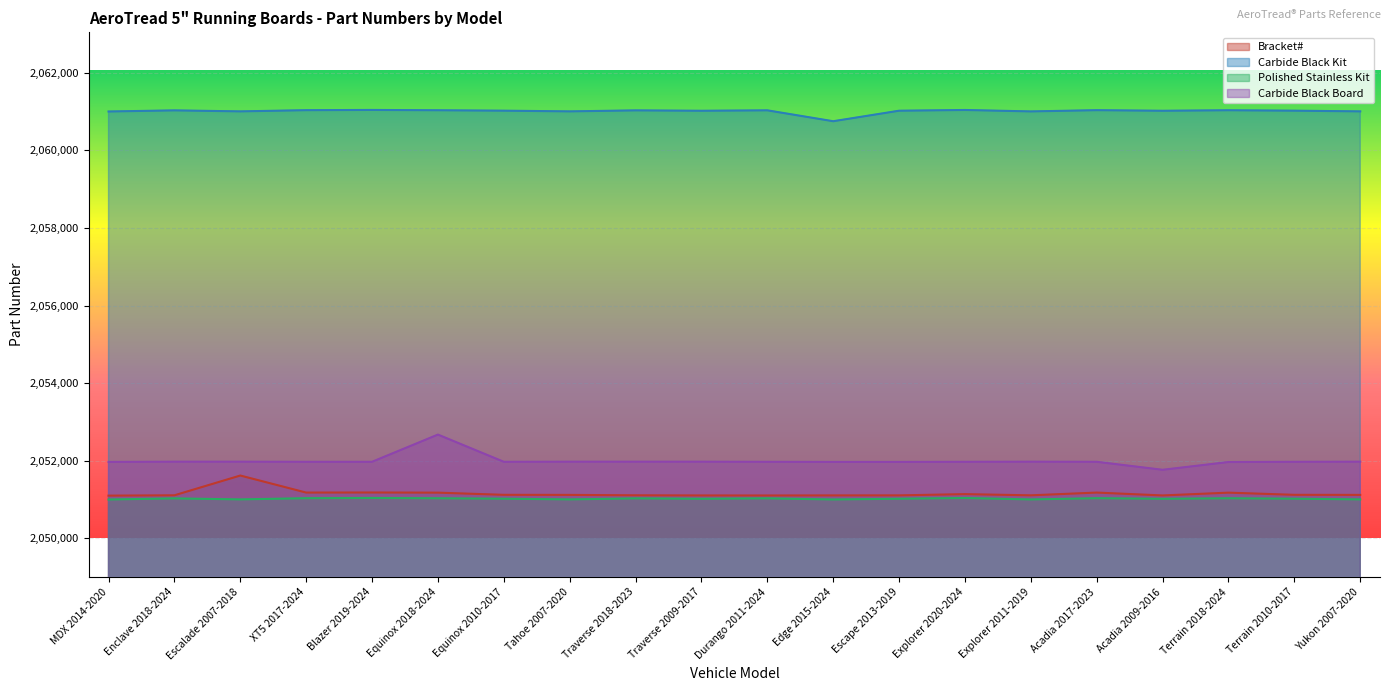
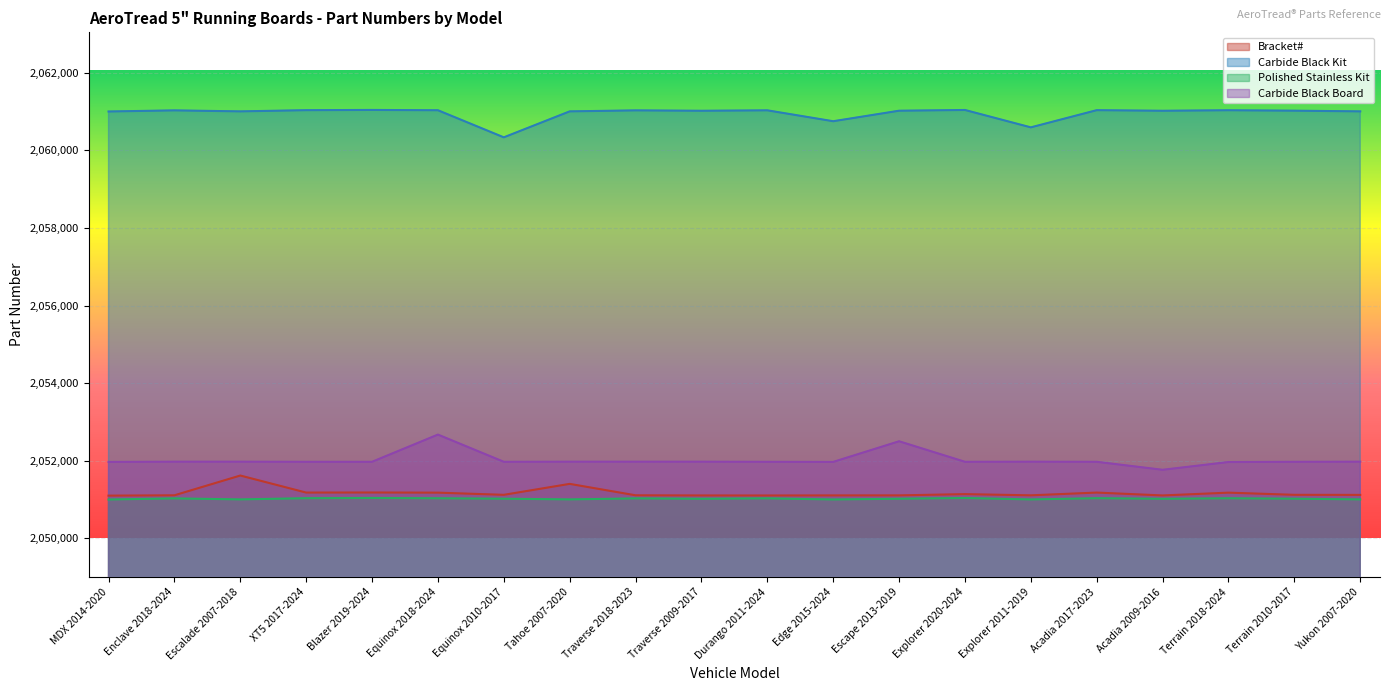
  {
    "Bracket#": {
      "MDX 2014-2020": "2,051,100",
      "Enclave 2018-2024": "2,051,100",
      "Escalade 2007-2018": "2,051,600",
      "XT5 2017-2024": "2,051,200",
      "Blazer 2019-2024": "2,051,200",
      "Equinox 2018-2024": "2,051,200",
      "Equinox 2010-2017": "2,051,100",
-     "Tahoe 2007-2020": "2,051,100",
+     "Tahoe 2007-2020": "2,051,400",
      "Traverse 2018-2023": "2,051,100",
      "Traverse 2009-2017": "2,051,100",
      "Durango 2011-2024": "2,051,100",
      "Edge 2015-2024": "2,051,100",
      "Escape 2013-2019": "2,051,100",
      "Explorer 2020-2024": "2,051,100",
      "Explorer 2011-2019": "2,051,100",
      "Acadia 2017-2023": "2,051,200",
      "Acadia 2009-2016": "2,051,100",
      "Terrain 2018-2024": "2,051,200",
      "Terrain 2010-2017": "2,051,100",
      "Yukon 2007-2020": "2,051,100"
    },
    "Carbide Black Kit": {
      "MDX 2014-2020": "2,061,000",
      "Enclave 2018-2024": "2,061,000",
      "Escalade 2007-2018": "2,061,000",
      "XT5 2017-2024": "2,061,000",
      "Blazer 2019-2024": "2,061,000",
      "Equinox 2018-2024": "2,061,000",
-     "Equinox 2010-2017": "2,061,000",
+     "Equinox 2010-2017": "2,060,300",
      "Tahoe 2007-2020": "2,061,000",
      "Traverse 2018-2023": "2,061,000",
      "Traverse 2009-2017": "2,061,000",
      "Durango 2011-2024": "2,061,000",
      "Edge 2015-2024": "2,060,800",
      "Escape 2013-2019": "2,061,000",
      "Explorer 2020-2024": "2,061,000",
-     "Explorer 2011-2019": "2,061,000",
+     "Explorer 2011-2019": "2,060,600",
      "Acadia 2017-2023": "2,061,000",
      "Acadia 2009-2016": "2,061,000",
      "Terrain 2018-2024": "2,061,000",
      "Terrain 2010-2017": "2,061,000",
      "Yukon 2007-2020": "2,061,000"
    },
    "Polished Stainless Kit": {
      "MDX 2014-2020": "2,051,000",
      "Enclave 2018-2024": "2,051,000",
      "Escalade 2007-2018": "2,051,000",
      "XT5 2017-2024": "2,051,000",
      "Blazer 2019-2024": "2,051,000",
      "Equinox 2018-2024": "2,051,000",
      "Equinox 2010-2017": "2,051,000",
      "Tahoe 2007-2020": "2,051,000",
      "Traverse 2018-2023": "2,051,000",
      "Traverse 2009-2017": "2,051,000",
      "Durango 2011-2024": "2,051,000",
      "Edge 2015-2024": "2,051,000",
      "Escape 2013-2019": "2,051,000",
      "Explorer 2020-2024": "2,051,000",
      "Explorer 2011-2019": "2,051,000",
      "Acadia 2017-2023": "2,051,000",
      "Acadia 2009-2016": "2,051,000",
      "Terrain 2018-2024": "2,051,000",
      "Terrain 2010-2017": "2,051,000",
      "Yukon 2007-2020": "2,051,000"
    },
    "Carbide Black Board": {
      "MDX 2014-2020": "2,052,000",
      "Enclave 2018-2024": "2,052,000",
      "Escalade 2007-2018": "2,052,000",
      "XT5 2017-2024": "2,052,000",
      "Blazer 2019-2024": "2,052,000",
      "Equinox 2018-2024": "2,052,700",
      "Equinox 2010-2017": "2,052,000",
      "Tahoe 2007-2020": "2,052,000",
      "Traverse 2018-2023": "2,052,000",
      "Traverse 2009-2017": "2,052,000",
      "Durango 2011-2024": "2,052,000",
      "Edge 2015-2024": "2,052,000",
-     "Escape 2013-2019": "2,052,000",
+     "Escape 2013-2019": "2,052,500",
      "Explorer 2020-2024": "2,052,000",
      "Explorer 2011-2019": "2,052,000",
      "Acadia 2017-2023": "2,052,000",
      "Acadia 2009-2016": "2,051,800",
      "Terrain 2018-2024": "2,052,000",
      "Terrain 2010-2017": "2,052,000",
      "Yukon 2007-2020": "2,052,000"
    }
  }
